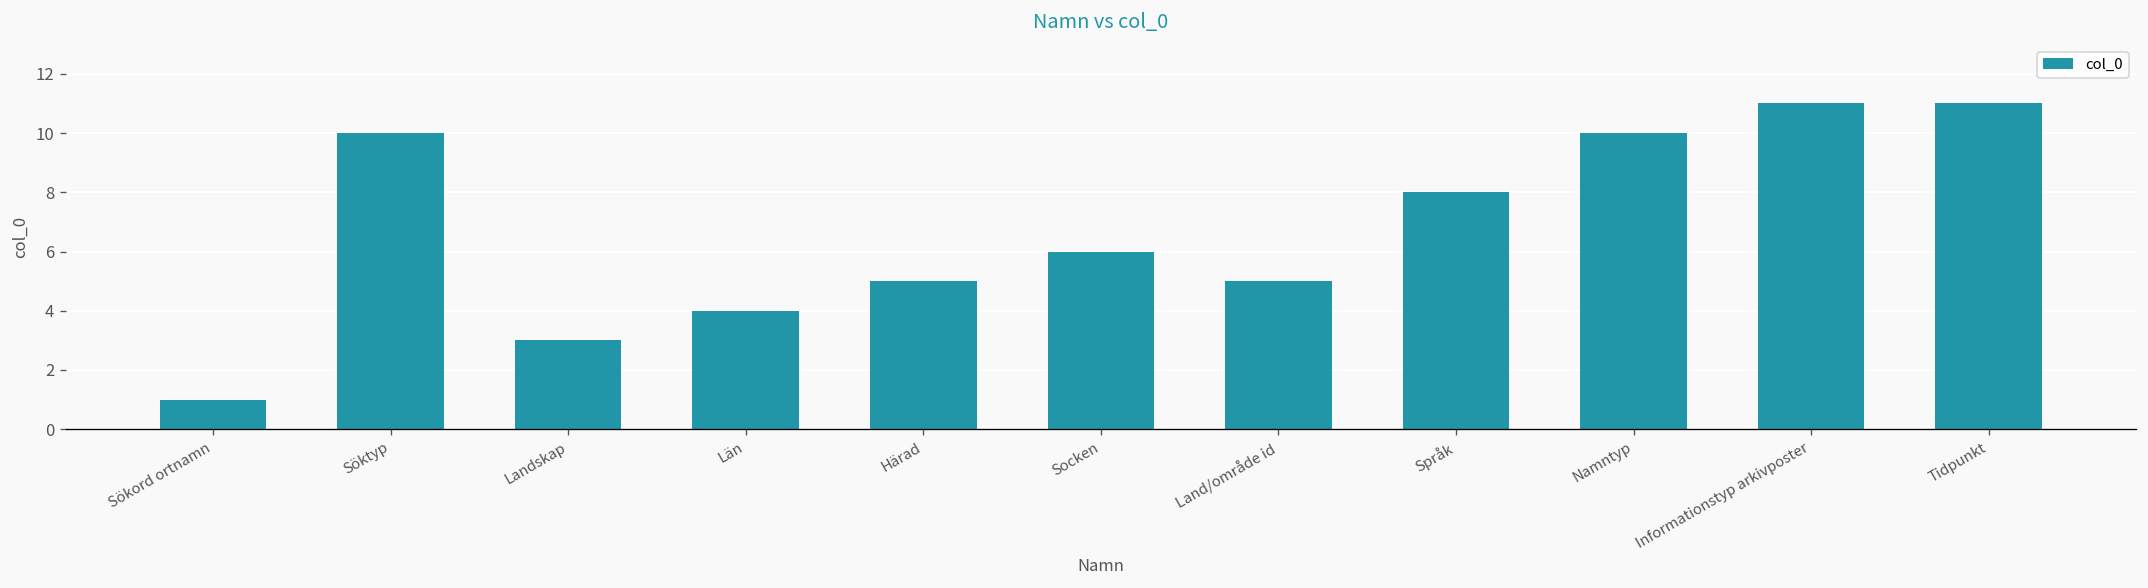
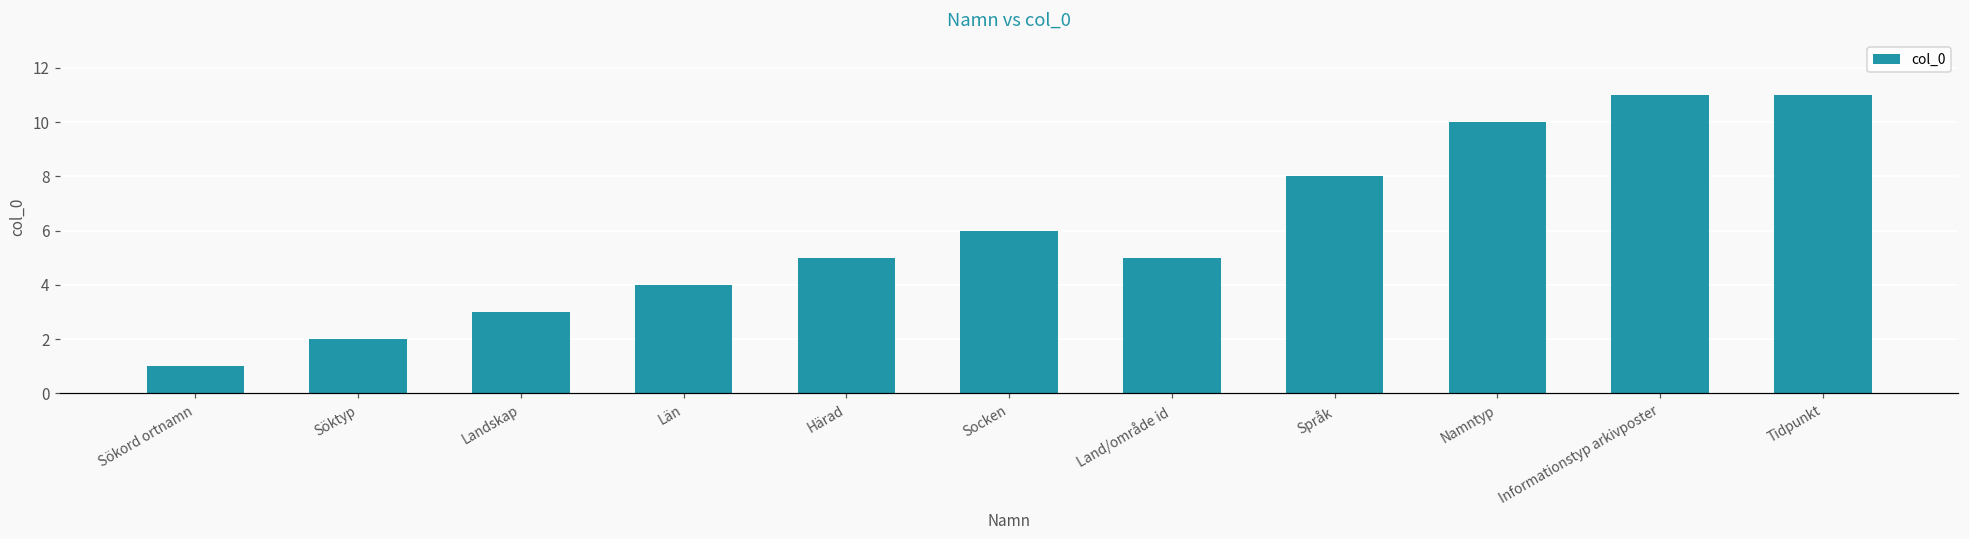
  {
    "Sökord ortnamn": 1,
-   "Söktyp": 10,
+   "Söktyp": 2,
    "Landskap": 3,
    "Län": 4,
    "Härad": 5,
    "Socken": 6,
    "Land/område id": 5,
    "Språk": 8,
    "Namntyp": 10,
    "Informationstyp arkivposter": 11,
    "Tidpunkt": 11
  }
